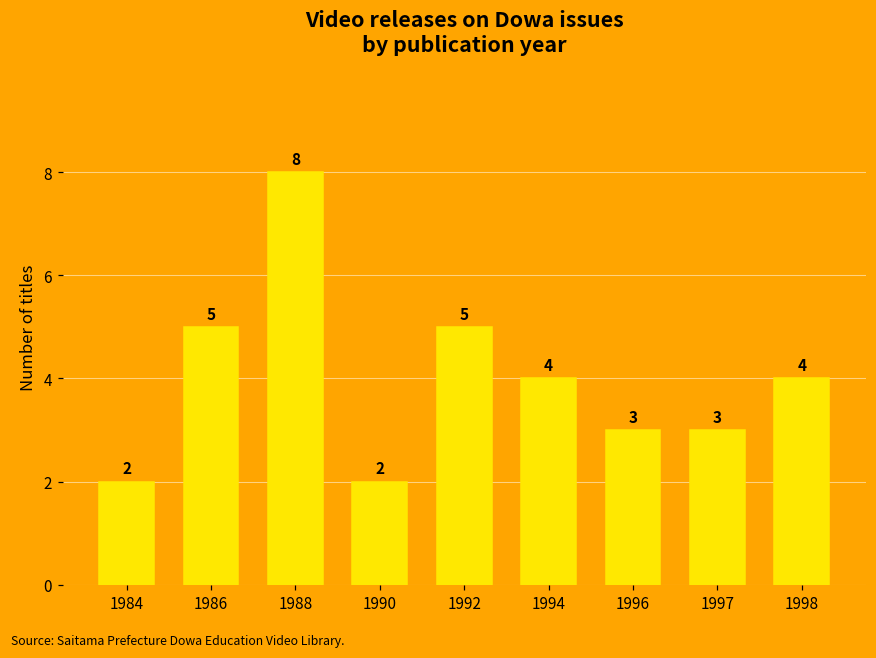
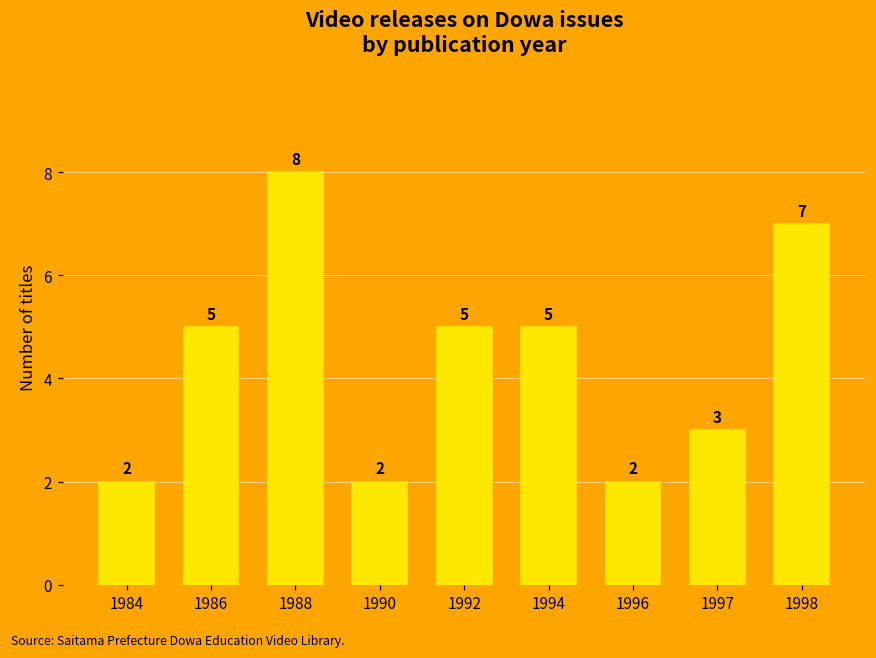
  {
    "1984": 2,
    "1986": 5,
    "1988": 8,
    "1990": 2,
    "1992": 5,
-   "1994": 4,
-   "1996": 3,
+   "1994": 5,
+   "1996": 2,
    "1997": 3,
-   "1998": 4
+   "1998": 7
  }
